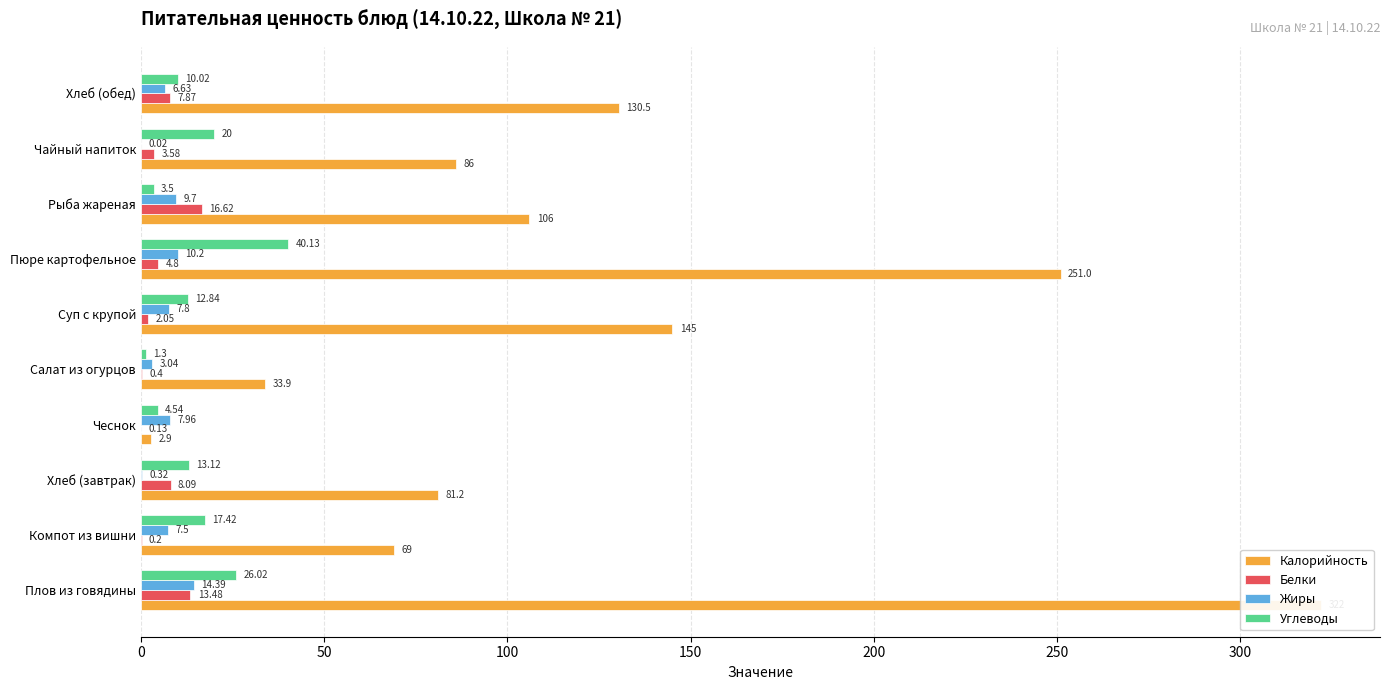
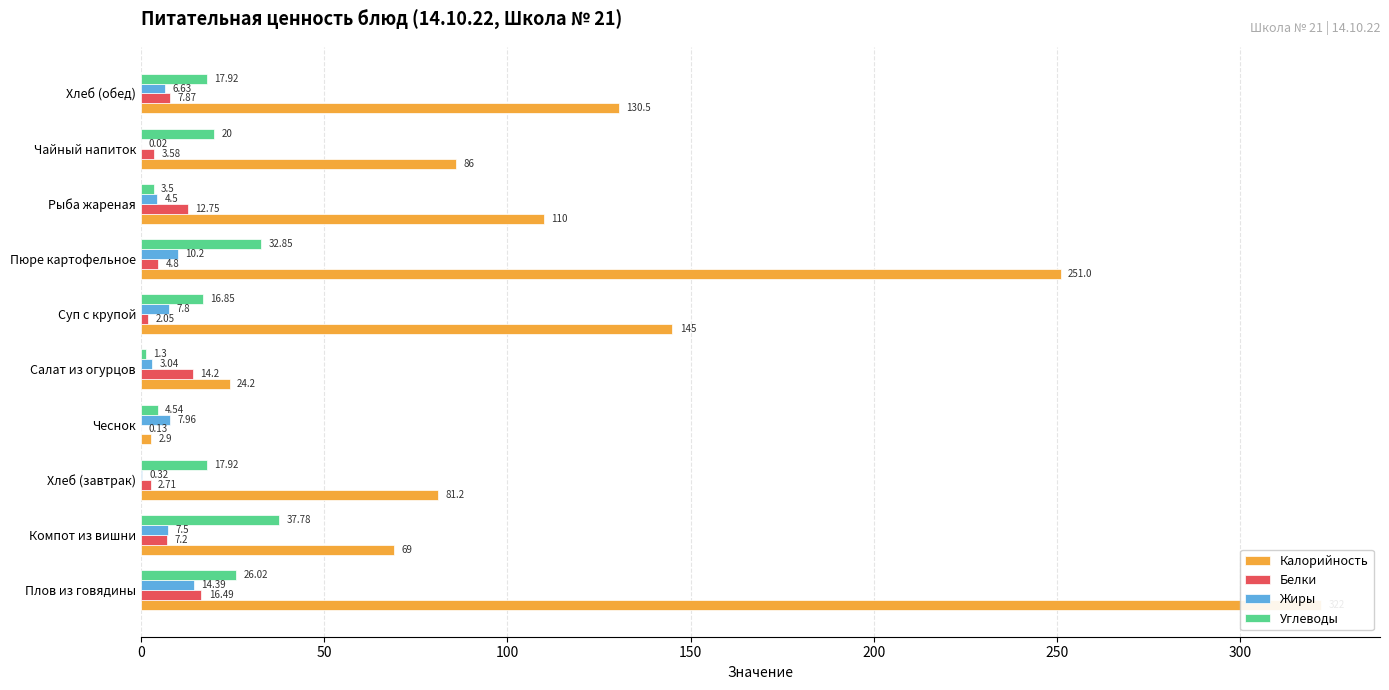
  {
    "Калорийность": {
      "Хлеб (обед)": 130.5,
      "Чайный напиток": 86,
-     "Рыба жареная": 106,
+     "Рыба жареная": 110,
      "Пюре картофельное": 251.0,
      "Суп с крупой": 145,
-     "Салат из огурцов": 33.9,
+     "Салат из огурцов": 24.2,
      "Чеснок": 2.9,
      "Хлеб (завтрак)": 81.2,
      "Компот из вишни": 69
    },
    "Белки": {
      "Хлеб (обед)": 7.87,
      "Чайный напиток": 3.58,
-     "Рыба жареная": 16.62,
+     "Рыба жареная": 12.75,
      "Пюре картофельное": 4.8,
      "Суп с крупой": 2.05,
-     "Салат из огурцов": 0.4,
+     "Салат из огурцов": 14.2,
      "Чеснок": 0.13,
-     "Хлеб (завтрак)": 8.09,
-     "Компот из вишни": 0.2,
-     "Плов из говядины": 13.48
+     "Хлеб (завтрак)": 2.71,
+     "Компот из вишни": 7.2,
+     "Плов из говядины": 16.49
    },
    "Жиры": {
      "Хлеб (обед)": 6.63,
      "Чайный напиток": 0.02,
-     "Рыба жареная": 9.7,
+     "Рыба жареная": 4.5,
      "Пюре картофельное": 10.2,
      "Суп с крупой": 7.8,
      "Салат из огурцов": 3.04,
      "Чеснок": 7.96,
      "Хлеб (завтрак)": 0.32,
      "Компот из вишни": 7.5,
      "Плов из говядины": 14.39
    },
    "Углеводы": {
-     "Хлеб (обед)": 10.02,
+     "Хлеб (обед)": 17.92,
      "Чайный напиток": 20,
      "Рыба жареная": 3.5,
-     "Пюре картофельное": 40.13,
-     "Суп с крупой": 12.84,
+     "Пюре картофельное": 32.85,
+     "Суп с крупой": 16.85,
      "Салат из огурцов": 1.3,
      "Чеснок": 4.54,
-     "Хлеб (завтрак)": 13.12,
-     "Компот из вишни": 17.42,
+     "Хлеб (завтрак)": 17.92,
+     "Компот из вишни": 37.78,
      "Плов из говядины": 26.02
    }
  }
